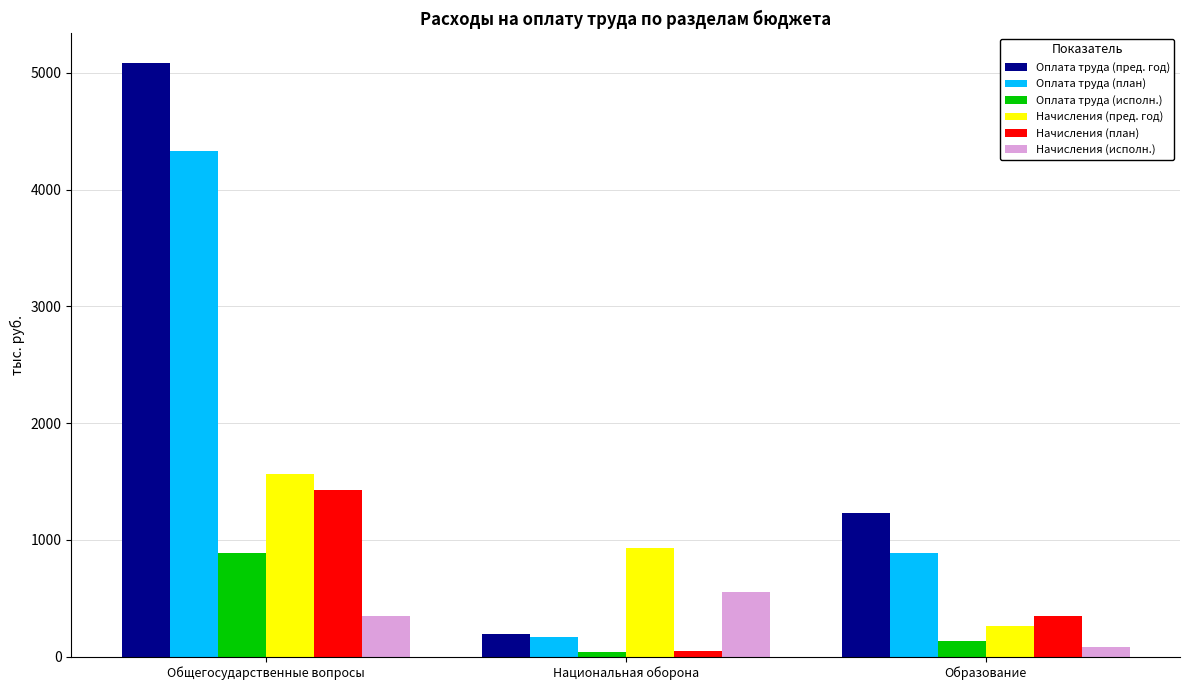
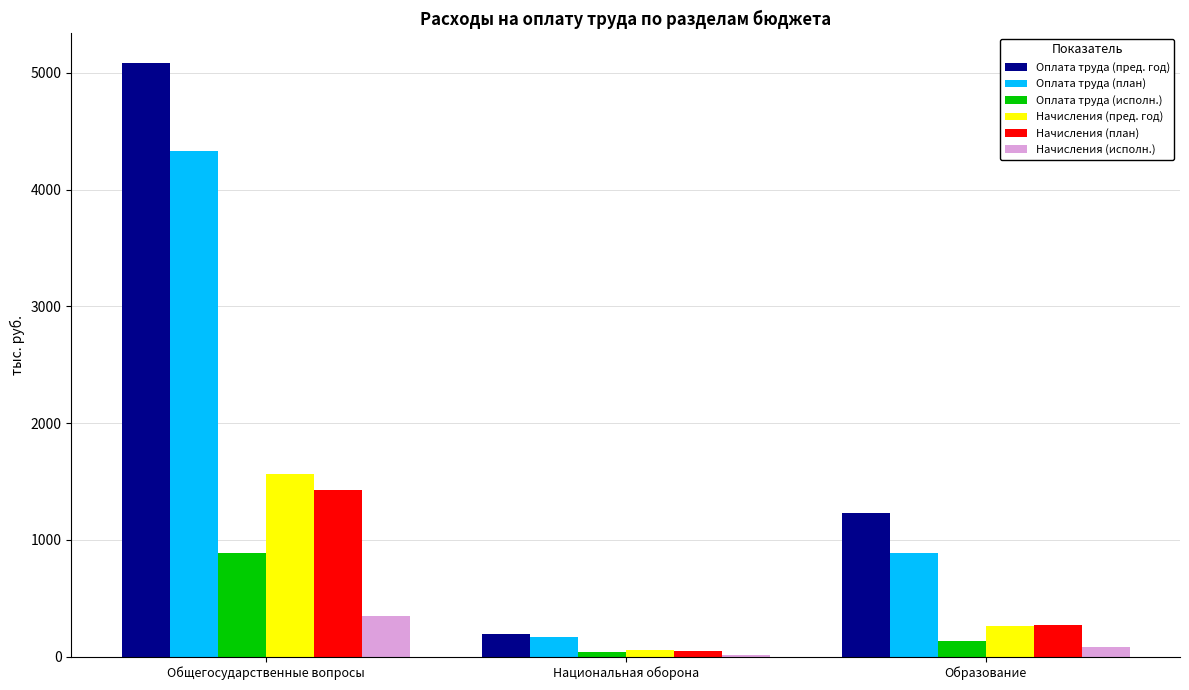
  {
    "Оплата труда (пред. год)": {
      "Общегосударственные вопросы": 5080,
      "Национальная оборона": 200,
      "Образование": 1230
    },
    "Оплата труда (план)": {
      "Общегосударственные вопросы": 4330,
      "Национальная оборона": 170,
      "Образование": 890
    },
    "Оплата труда (исполн.)": {
      "Общегосударственные вопросы": 890,
      "Национальная оборона": 40,
      "Образование": 140
    },
    "Начисления (пред. год)": {
      "Общегосударственные вопросы": 1560,
-     "Национальная оборона": 930,
+     "Национальная оборона": 60,
      "Образование": 270
    },
    "Начисления (план)": {
      "Общегосударственные вопросы": 1420,
      "Национальная оборона": 50,
-     "Образование": 350
+     "Образование": 270
    },
    "Начисления (исполн.)": {
      "Общегосударственные вопросы": 340,
-     "Национальная оборона": 560,
+     "Национальная оборона": 10,
      "Образование": 80
    }
  }
